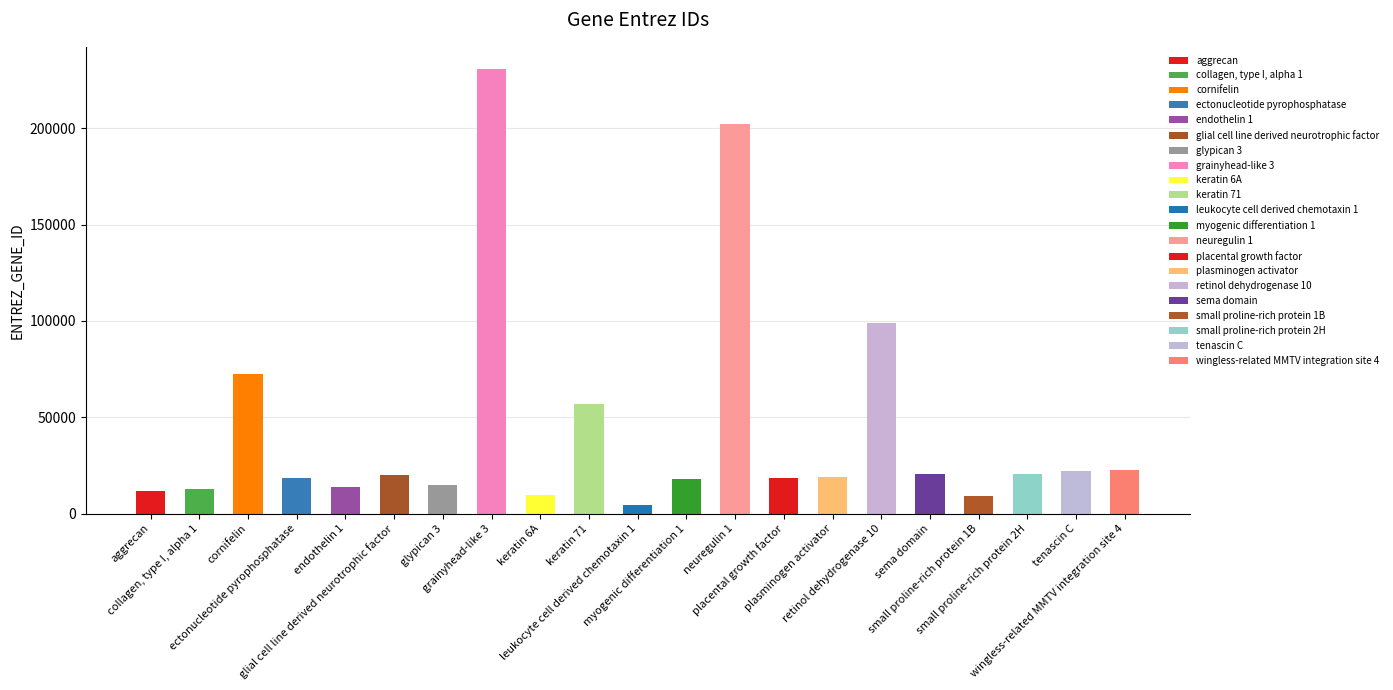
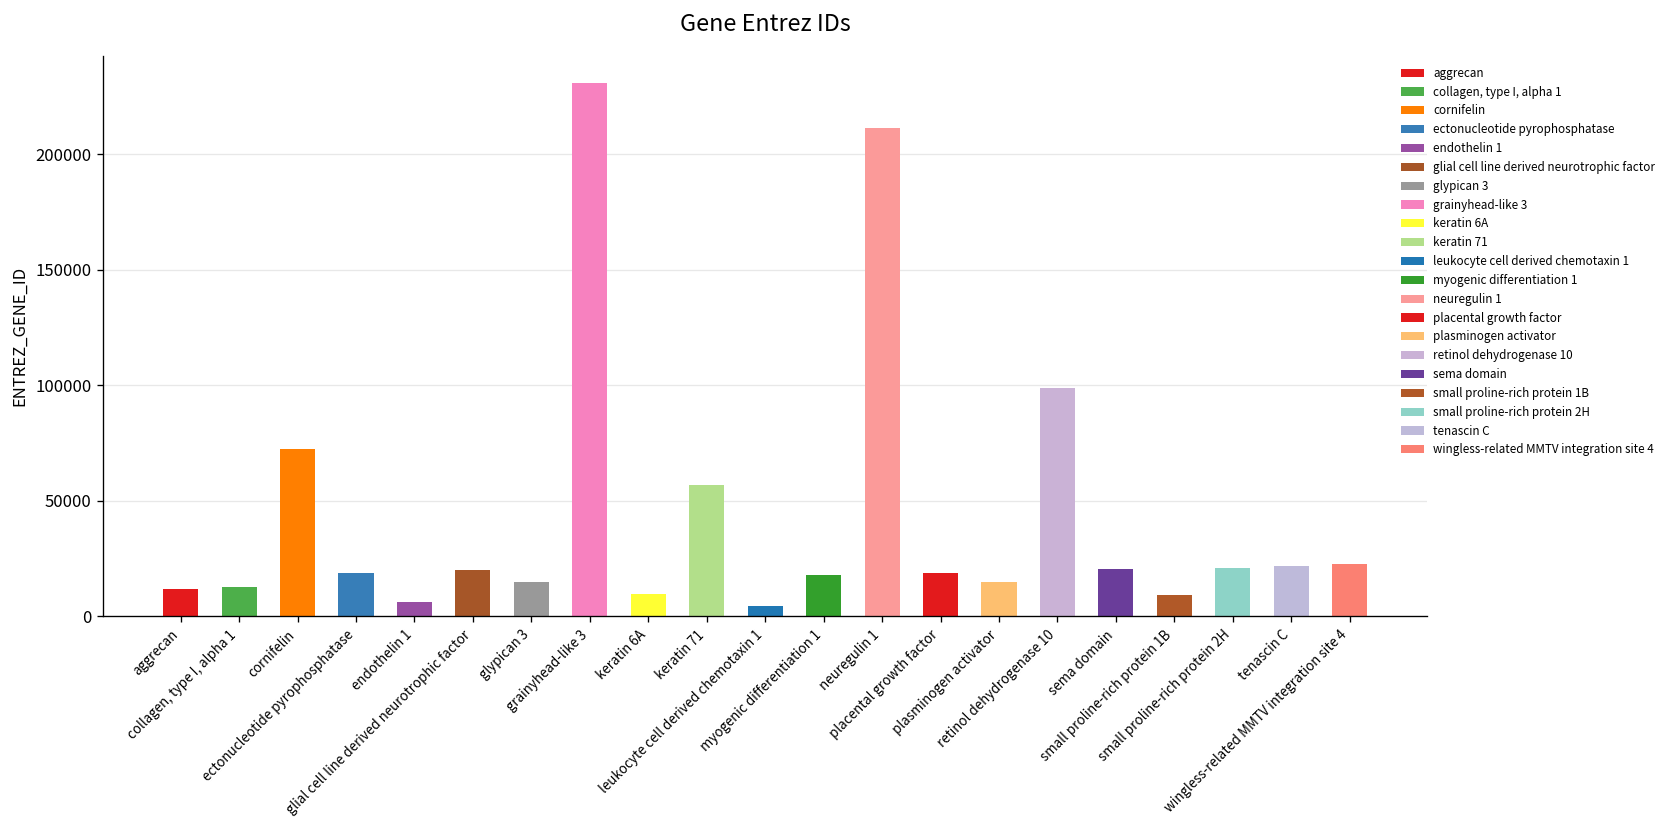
  {
    "aggrecan": 12000,
    "collagen, type I, alpha 1": 13000,
    "cornifelin": 72000,
    "ectonucleotide pyrophosphatase": 19000,
-   "endothelin 1": 14000,
+   "endothelin 1": 6000,
    "glial cell line derived neurotrophic factor": 20000,
    "glypican 3": 15000,
    "grainyhead-like 3": 231000,
    "keratin 6A": 10000,
    "keratin 71": 57000,
    "leukocyte cell derived chemotaxin 1": 5000,
    "myogenic differentiation 1": 18000,
-   "neuregulin 1": 202000,
+   "neuregulin 1": 211000,
    "placental growth factor": 19000,
-   "plasminogen activator": 19000,
+   "plasminogen activator": 15000,
    "retinol dehydrogenase 10": 99000,
    "sema domain": 20000,
    "small proline-rich protein 1B": 9000,
    "small proline-rich protein 2H": 21000,
    "tenascin C": 22000,
    "wingless-related MMTV integration site 4": 22000
  }
